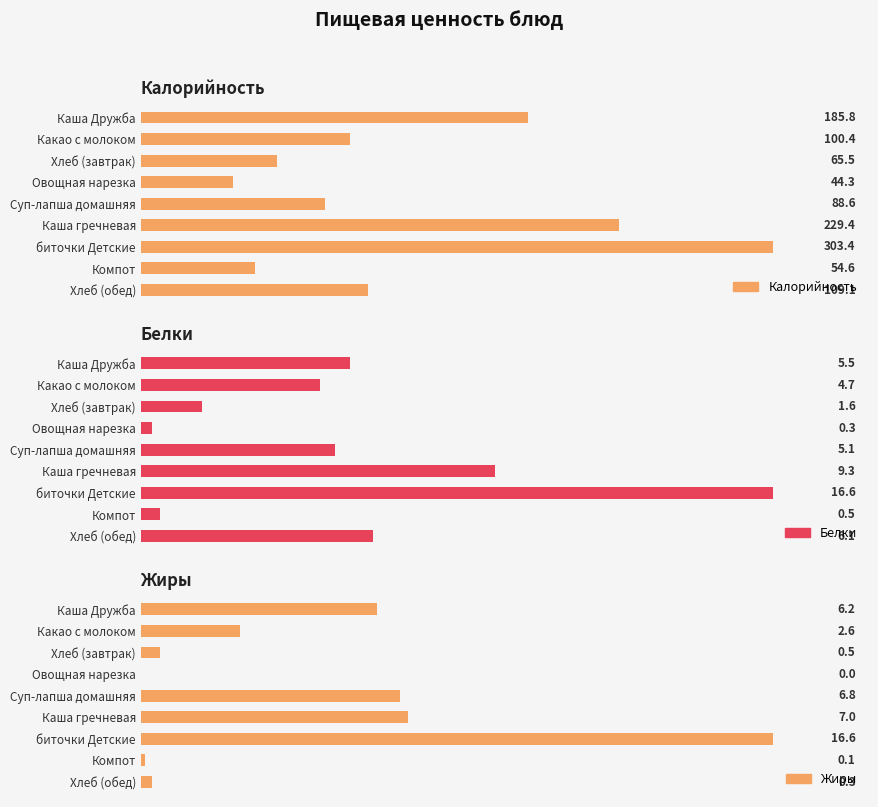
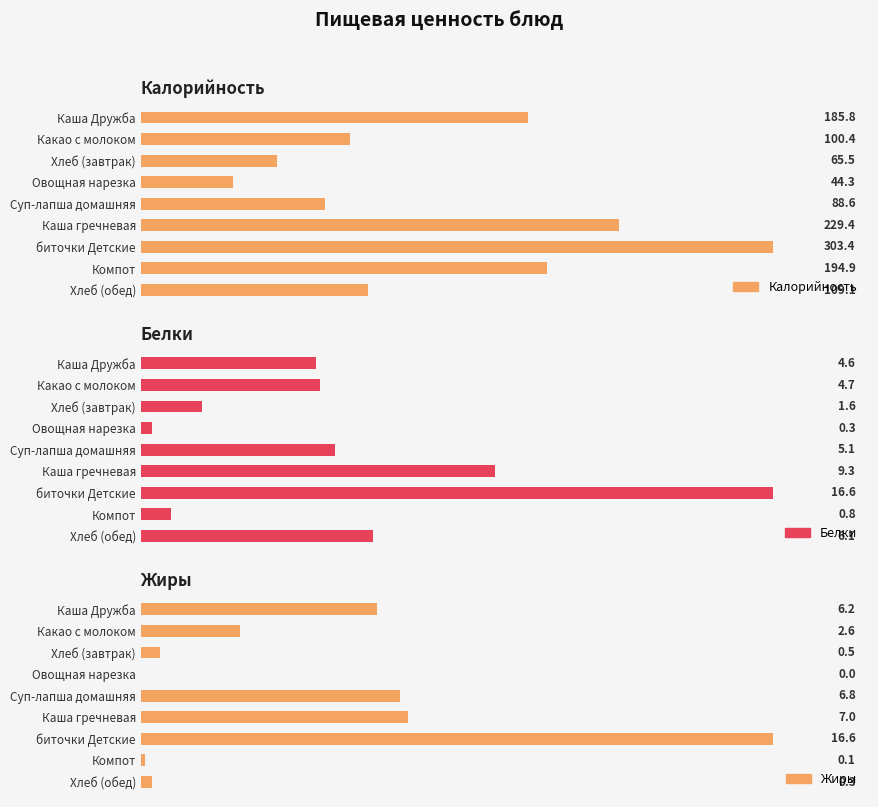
  {
    "Калорийность": {
-     "Компот": 54.6
+     "Компот": 194.9
    },
    "Белки": {
-     "Каша Дружба": 5.5,
-     "Компот": 0.5
+     "Каша Дружба": 4.6,
+     "Компот": 0.8
    }
  }
